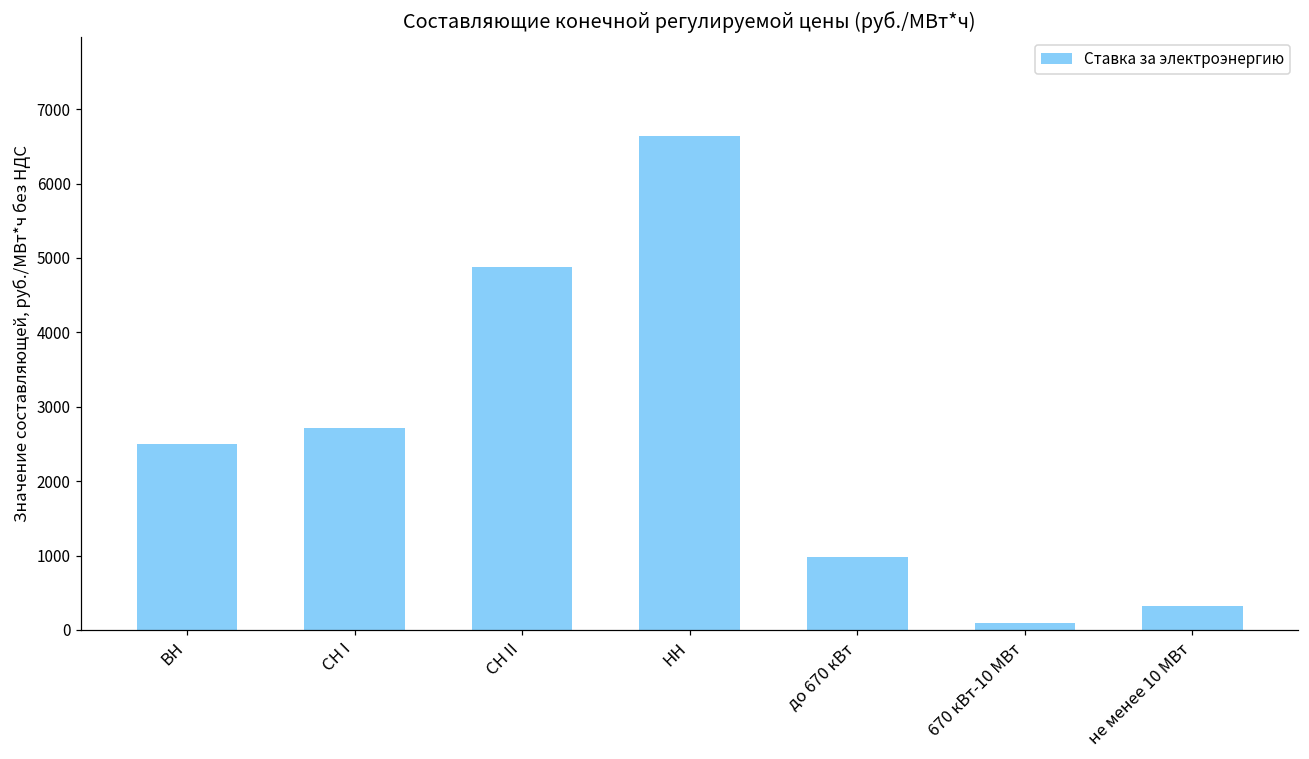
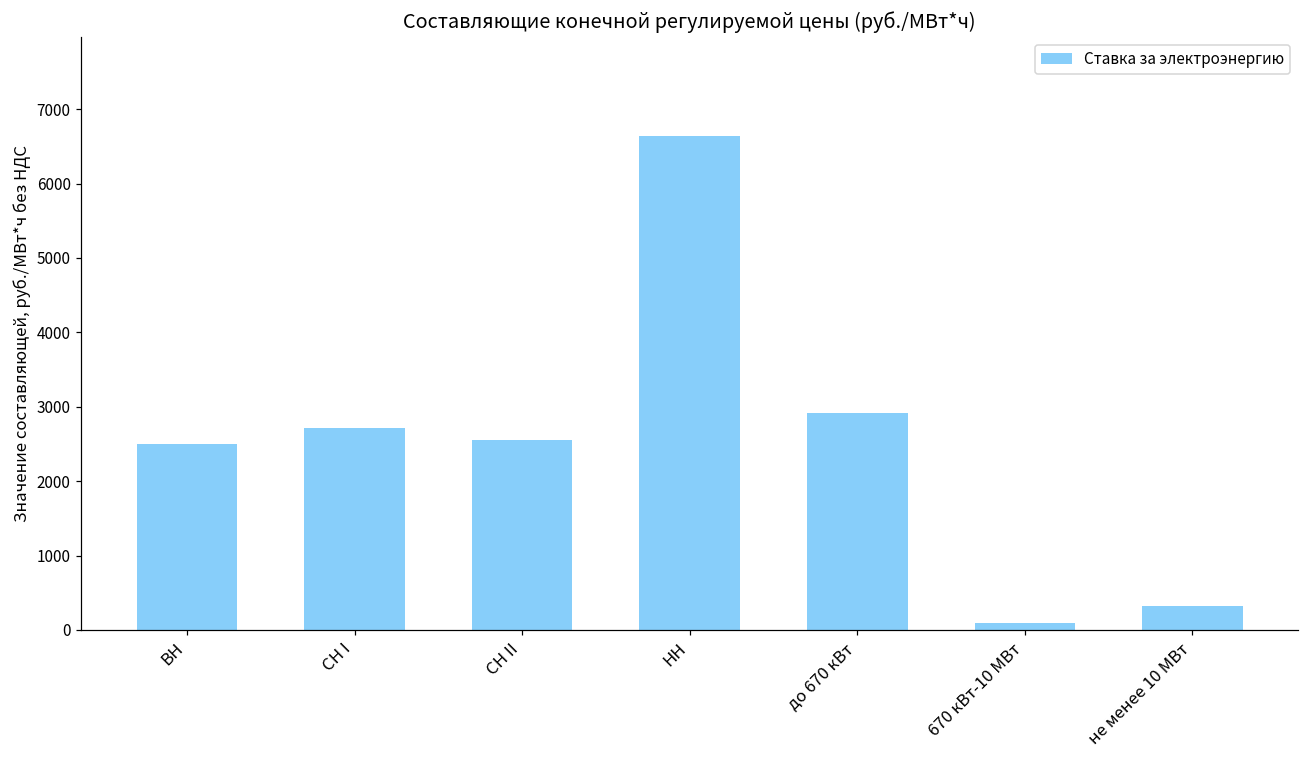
  {
    "ВН": 2500,
    "СН I": 2700,
-   "СН II": 4900,
+   "СН II": 2600,
    "НН": 6600,
-   "до 670 кВт": 1000,
+   "до 670 кВт": 2900,
    "670 кВт-10 МВт": 100,
    "не менее 10 МВт": 300
  }
